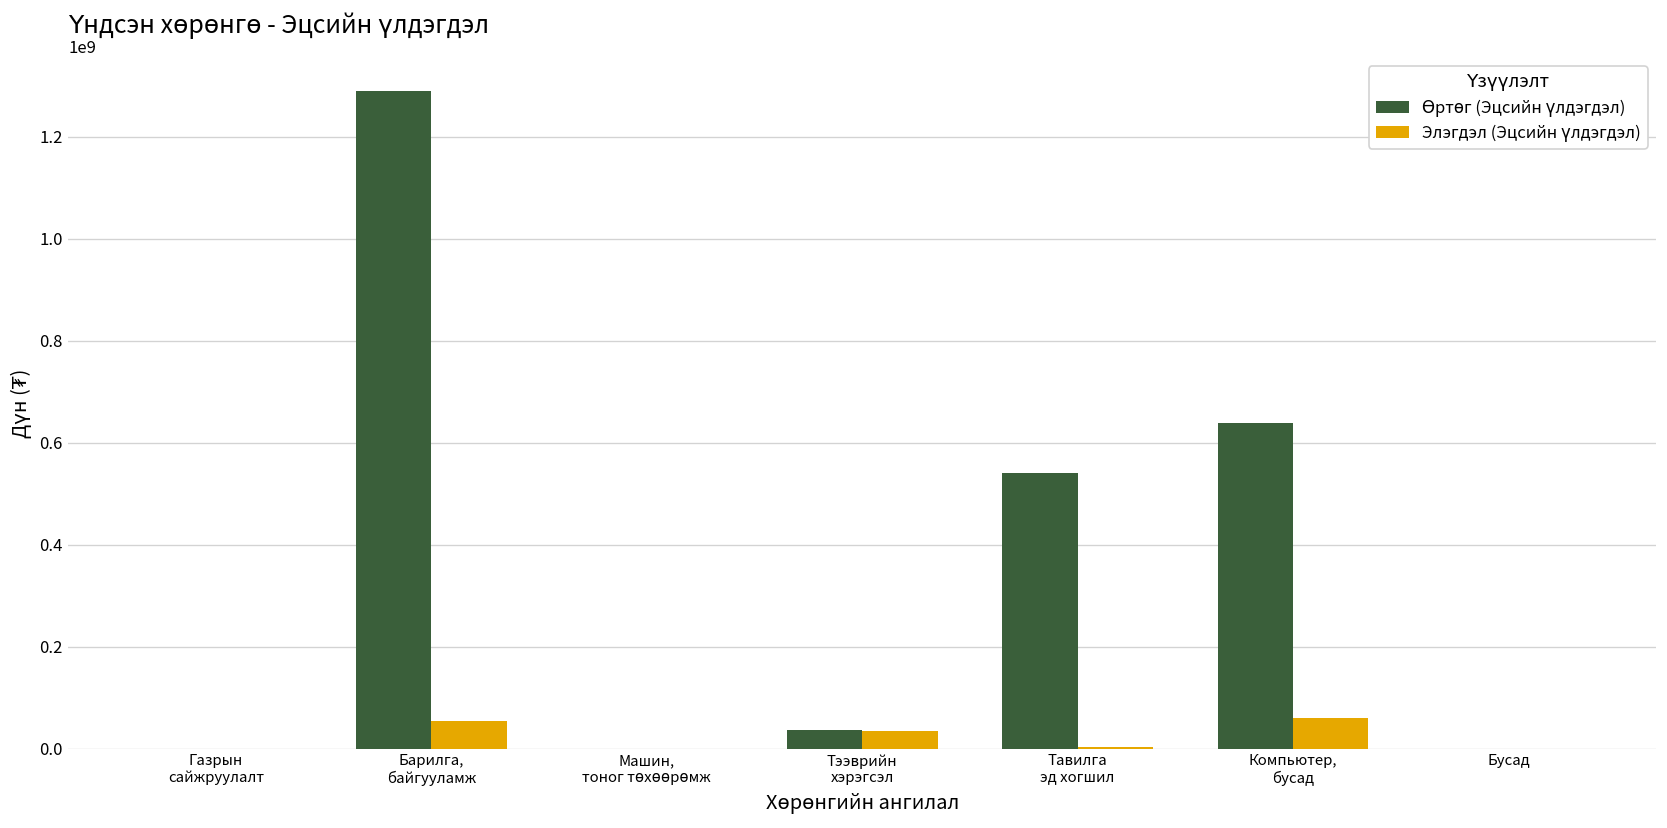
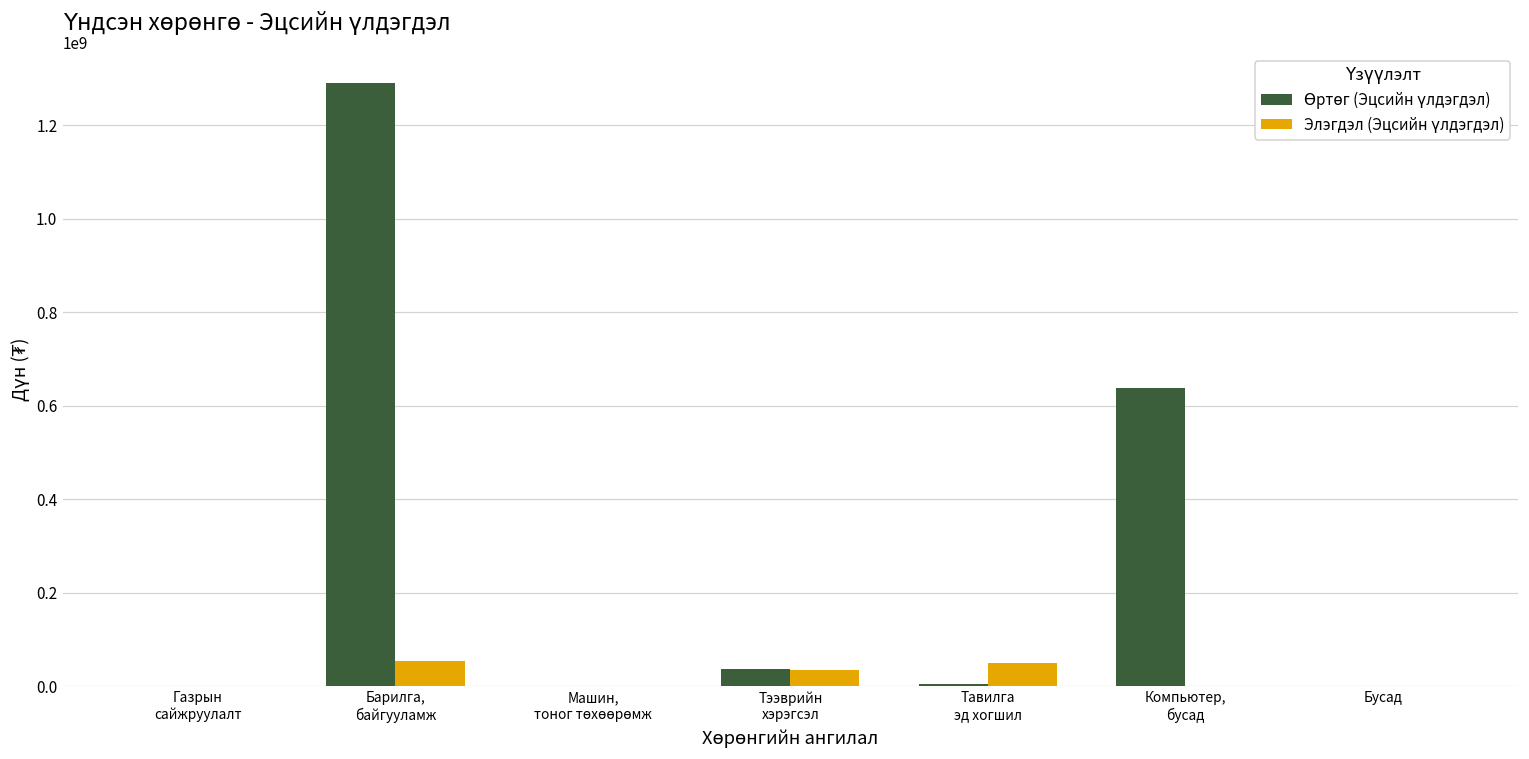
  {
    "Өртөг (Эцсийн үлдэгдэл)": {
      "Газрын сайжруулалт": 0,
      "Барилга, байгууламж": 1290000000,
      "Машин, тоног төхөөрөмж": 0,
      "Тээврийн хэрэгсэл": 40000000,
-     "Тавилга эд хогшил": 540000000,
+     "Тавилга эд хогшил": 0,
      "Компьютер, бусад": 640000000,
      "Бусад": 0
    },
    "Элэгдэл (Эцсийн үлдэгдэл)": {
      "Газрын сайжруулалт": 0,
      "Барилга, байгууламж": 50000000,
      "Машин, тоног төхөөрөмж": 0,
      "Тээврийн хэрэгсэл": 30000000,
-     "Тавилга эд хогшил": 0,
-     "Компьютер, бусад": 60000000,
+     "Тавилга эд хогшил": 50000000,
+     "Компьютер, бусад": 0,
      "Бусад": 0
    }
  }
